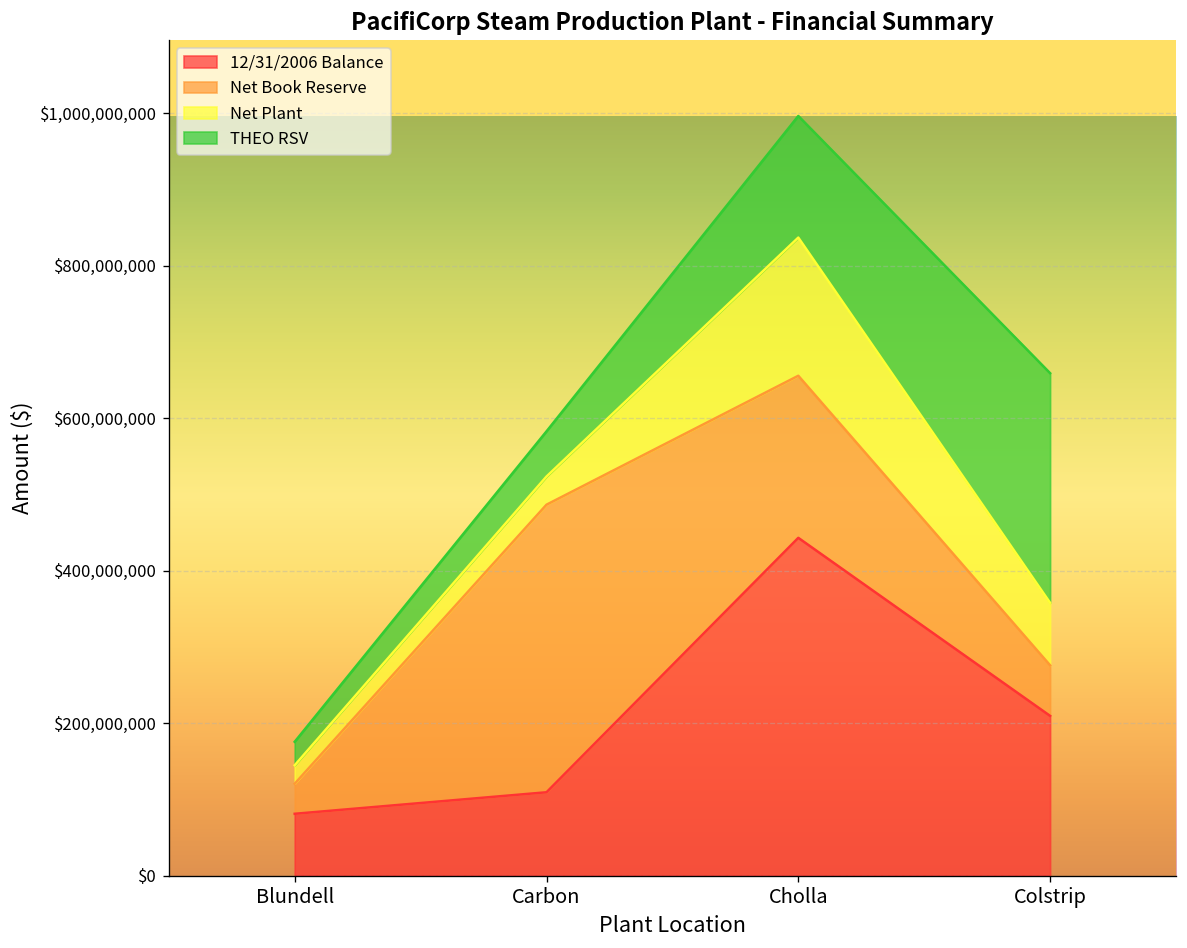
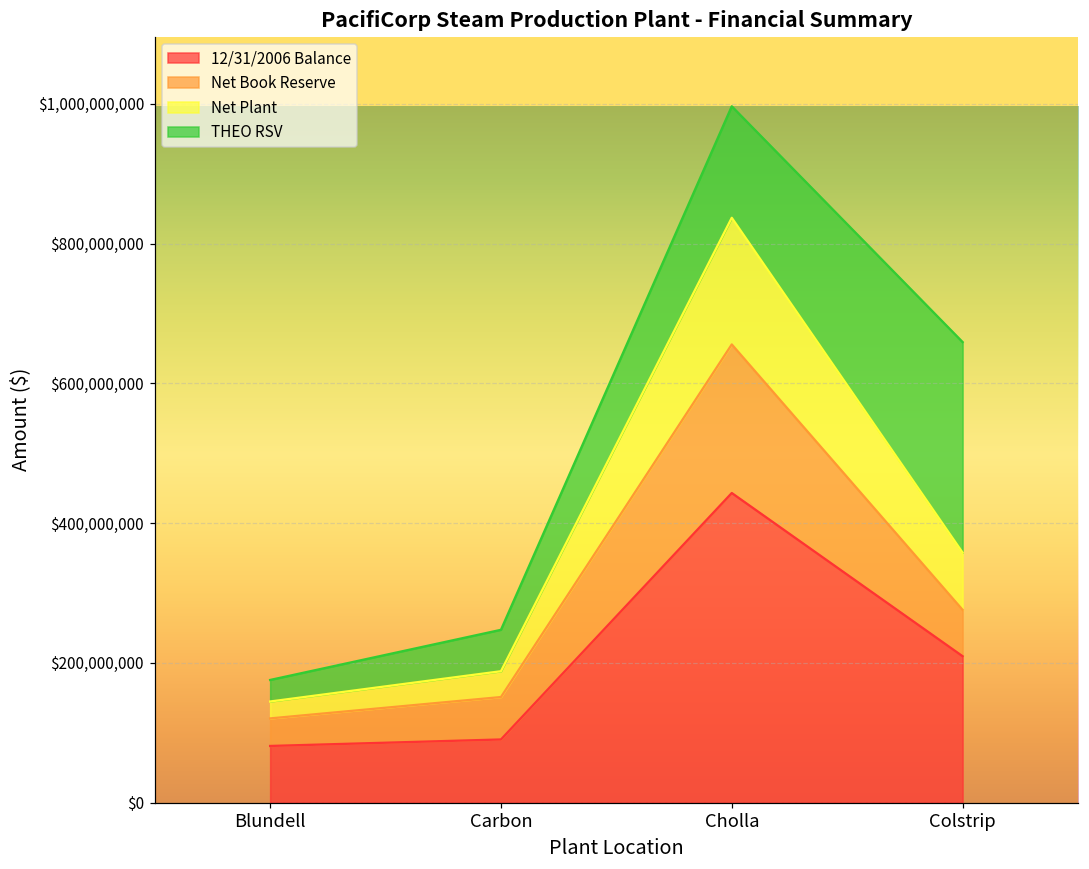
  {
    "12/31/2006 Balance": {
      "Blundell": "$80,000,000",
-     "Carbon": "$110,000,000",
+     "Carbon": "$90,000,000",
      "Cholla": "$440,000,000",
      "Colstrip": "$210,000,000"
    },
    "Net Book Reserve": {
      "Blundell": "$40,000,000",
-     "Carbon": "$380,000,000",
+     "Carbon": "$60,000,000",
      "Cholla": "$210,000,000",
      "Colstrip": "$70,000,000"
    },
    "Net Plant": {
      "Blundell": "$20,000,000",
      "Carbon": "$40,000,000",
      "Cholla": "$180,000,000",
      "Colstrip": "$80,000,000"
    },
    "THEO RSV": {
      "Blundell": "$30,000,000",
      "Carbon": "$60,000,000",
      "Cholla": "$160,000,000",
      "Colstrip": "$300,000,000"
    }
  }
